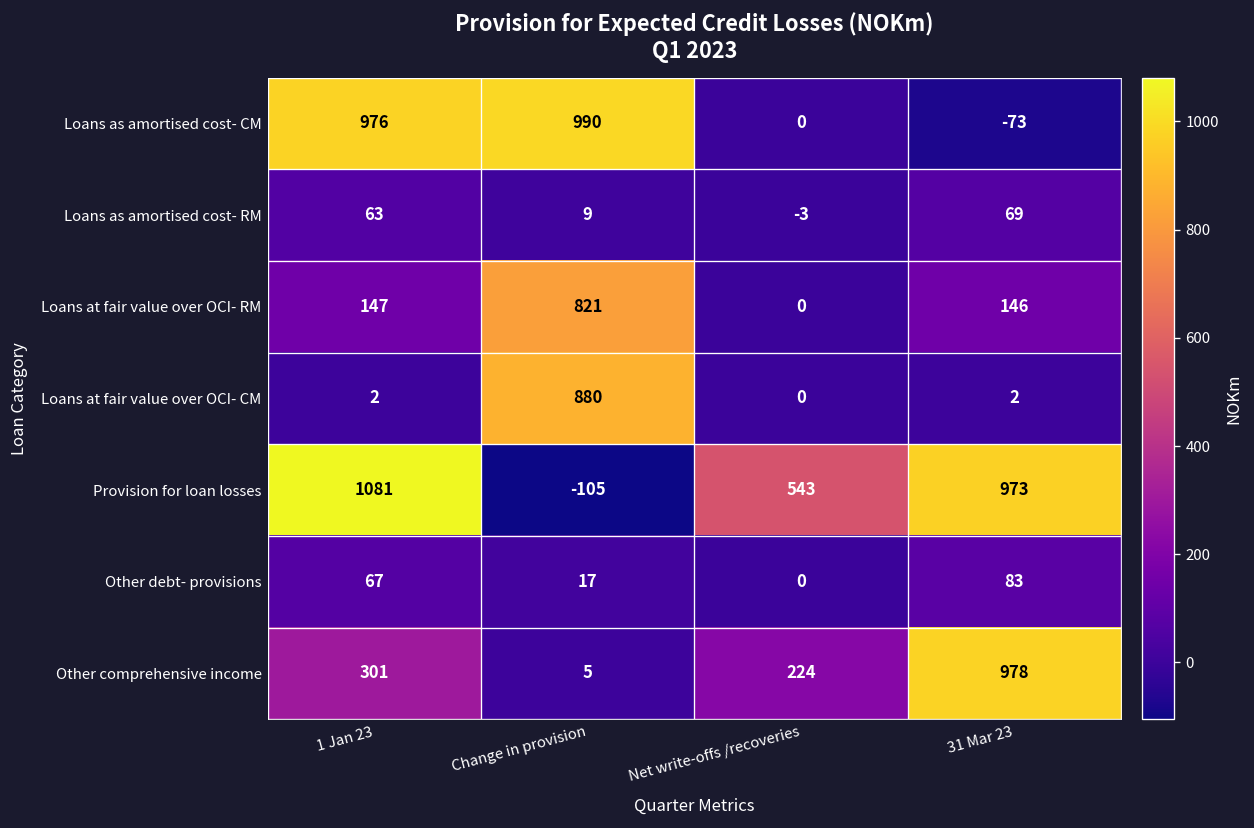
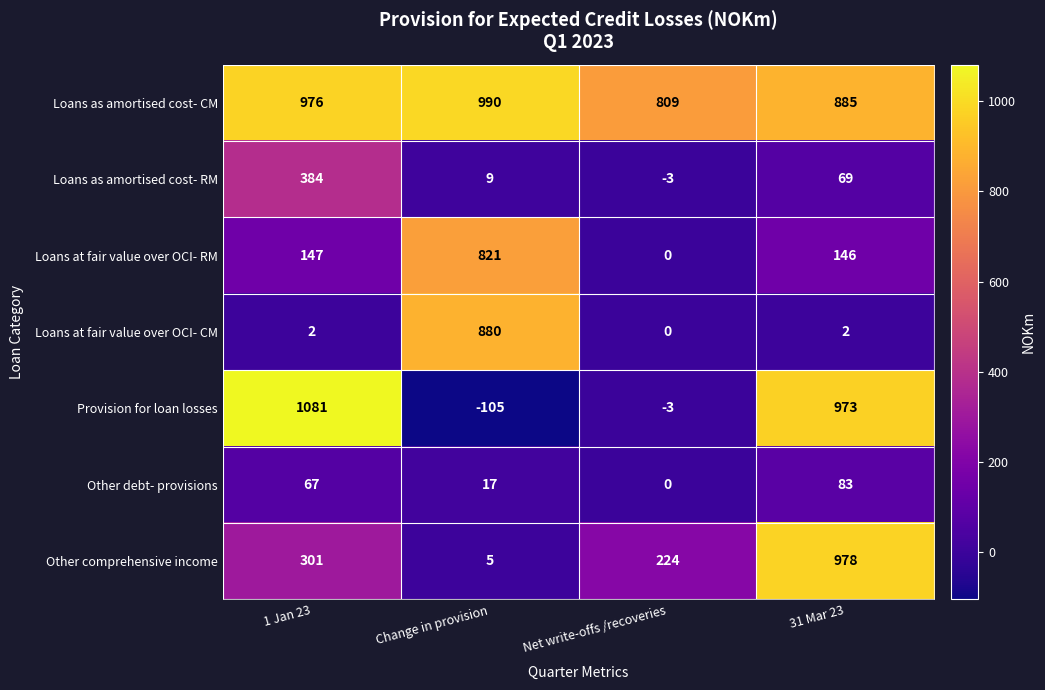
  {
    "Loans as amortised cost- CM": {
      "1 Jan 23": 976,
      "Change in provision": 990,
-     "Net write-offs /recoveries": 0,
-     "31 Mar 23": -73
+     "Net write-offs /recoveries": 809,
+     "31 Mar 23": 885
    },
    "Loans as amortised cost- RM": {
-     "1 Jan 23": 63,
+     "1 Jan 23": 384,
      "Change in provision": 9,
      "Net write-offs /recoveries": -3,
      "31 Mar 23": 69
    },
    "Loans at fair value over OCI- RM": {
      "1 Jan 23": 147,
      "Change in provision": 821,
      "Net write-offs /recoveries": 0,
      "31 Mar 23": 146
    },
    "Loans at fair value over OCI- CM": {
      "1 Jan 23": 2,
      "Change in provision": 880,
      "Net write-offs /recoveries": 0,
      "31 Mar 23": 2
    },
    "Provision for loan losses": {
      "1 Jan 23": 1081,
      "Change in provision": -105,
-     "Net write-offs /recoveries": 543,
+     "Net write-offs /recoveries": -3,
      "31 Mar 23": 973
    },
    "Other debt- provisions": {
      "1 Jan 23": 67,
      "Change in provision": 17,
      "Net write-offs /recoveries": 0,
      "31 Mar 23": 83
    },
    "Other comprehensive income": {
      "1 Jan 23": 301,
      "Change in provision": 5,
      "Net write-offs /recoveries": 224,
      "31 Mar 23": 978
    }
  }
